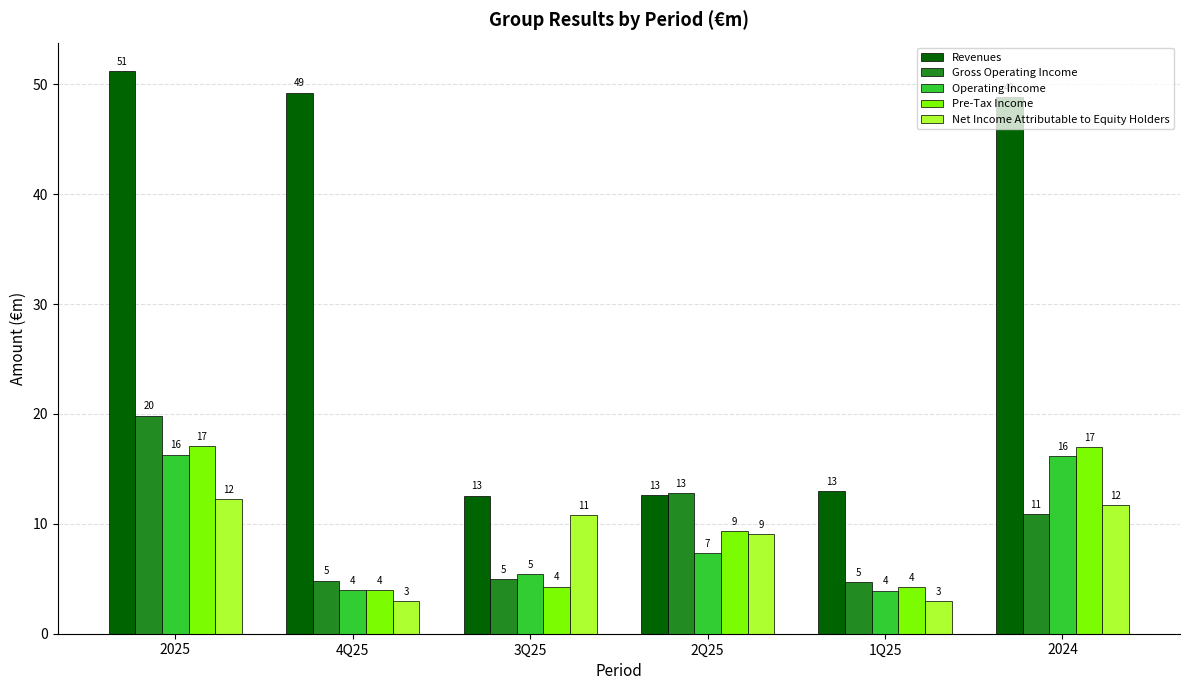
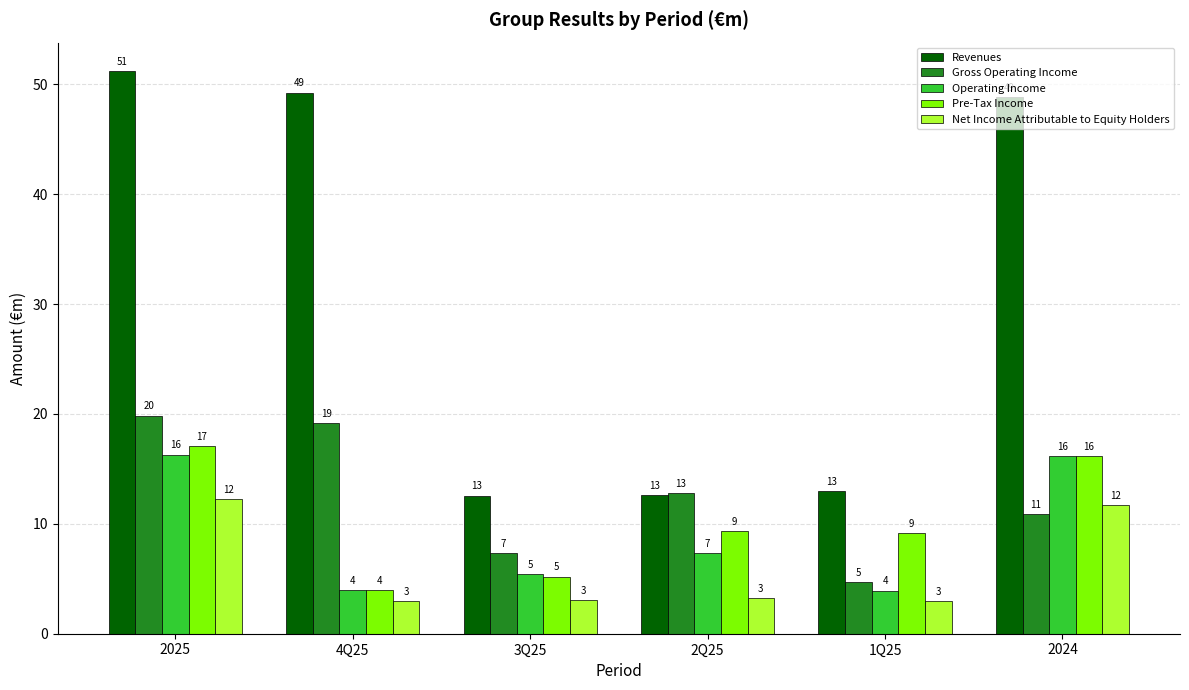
  {
    "Revenues": {
      "2025": 51,
      "4Q25": 49,
      "3Q25": 13,
      "2Q25": 13,
      "1Q25": 13
    },
    "Gross Operating Income": {
      "2025": 20,
-     "4Q25": 5,
-     "3Q25": 5,
+     "4Q25": 19,
+     "3Q25": 7,
      "2Q25": 13,
      "1Q25": 5,
      "2024": 11
    },
    "Operating Income": {
      "2025": 16,
      "4Q25": 4,
      "3Q25": 5,
      "2Q25": 7,
      "1Q25": 4,
      "2024": 16
    },
    "Pre-Tax Income": {
      "2025": 17,
      "4Q25": 4,
-     "3Q25": 4,
+     "3Q25": 5,
      "2Q25": 9,
-     "1Q25": 4,
-     "2024": 17
+     "1Q25": 9,
+     "2024": 16
    },
    "Net Income Attributable to Equity Holders": {
      "2025": 12,
      "4Q25": 3,
-     "3Q25": 11,
-     "2Q25": 9,
+     "3Q25": 3,
+     "2Q25": 3,
      "1Q25": 3,
      "2024": 12
    }
  }
